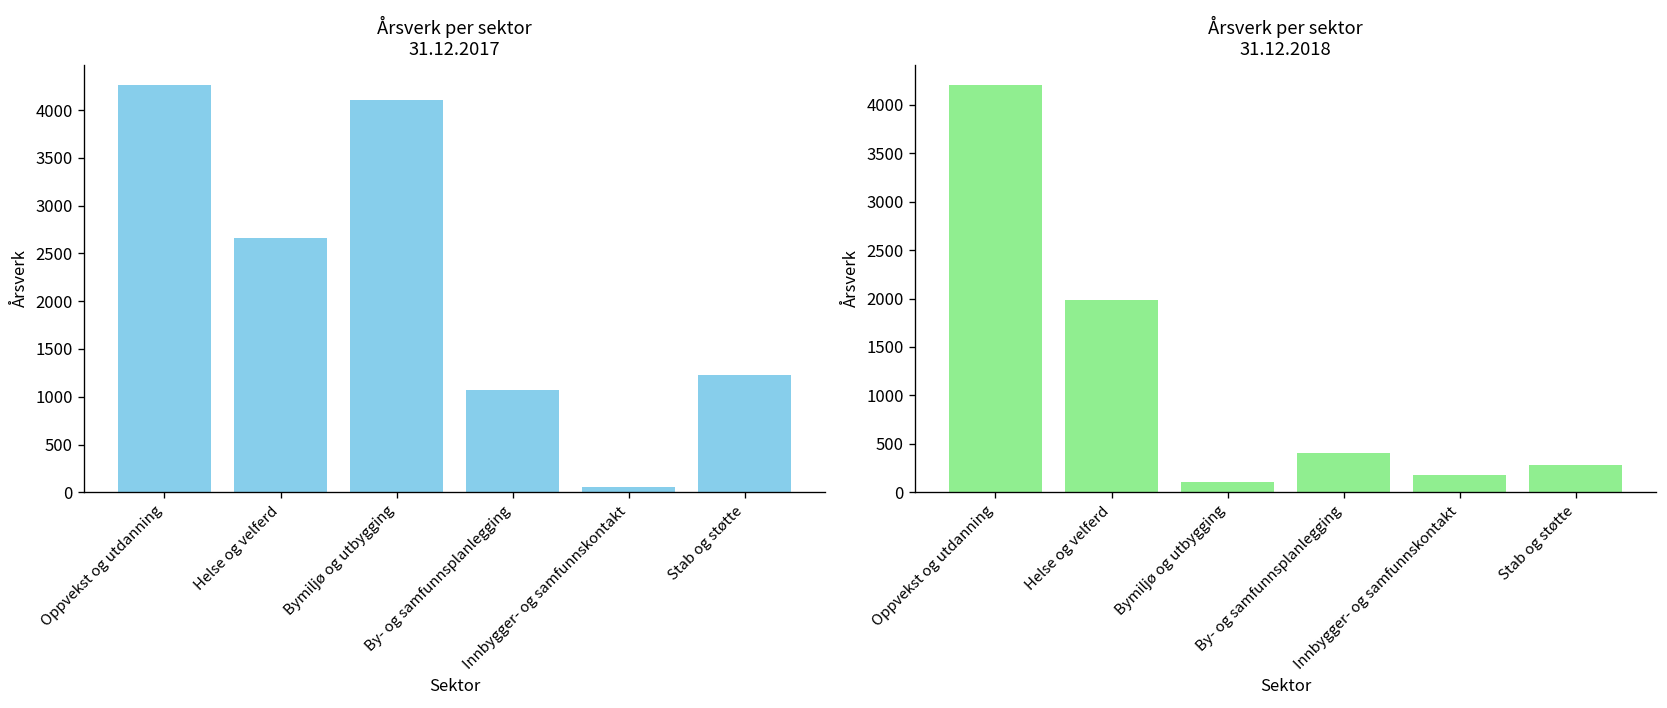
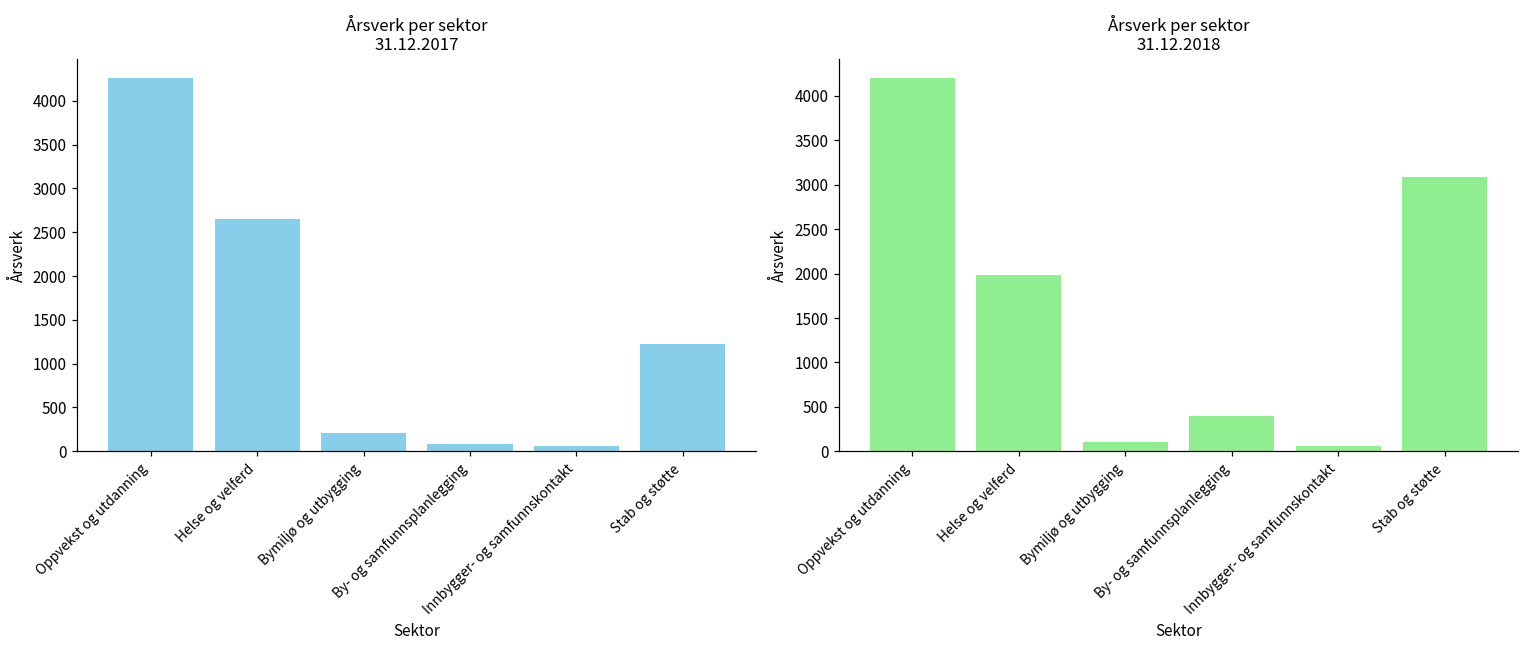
  {
    "Årsverk per sektor 31.12.2017": {
      "Oppvekst og utdanning": 4300,
      "Helse og velferd": 2700,
-     "Bymiljø og utbygging": 4100,
-     "By- og samfunnsplanlegging": 1100,
+     "Bymiljø og utbygging": 200,
+     "By- og samfunnsplanlegging": 100,
      "Innbygger- og samfunnskontakt": 100,
      "Stab og støtte": 1200
    },
    "Årsverk per sektor 31.12.2018": {
      "Oppvekst og utdanning": 4200,
      "Helse og velferd": 2000,
      "Bymiljø og utbygging": 100,
      "By- og samfunnsplanlegging": 400,
-     "Innbygger- og samfunnskontakt": 200,
-     "Stab og støtte": 300
+     "Innbygger- og samfunnskontakt": 100,
+     "Stab og støtte": 3100
    }
  }
